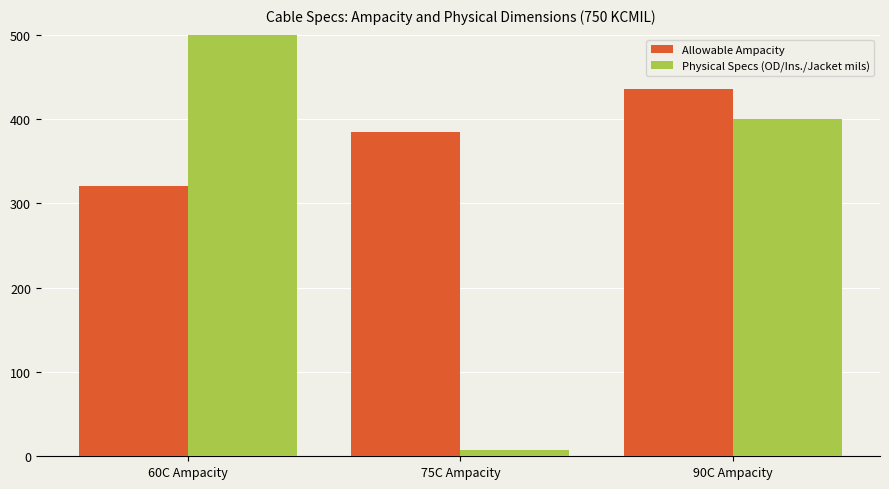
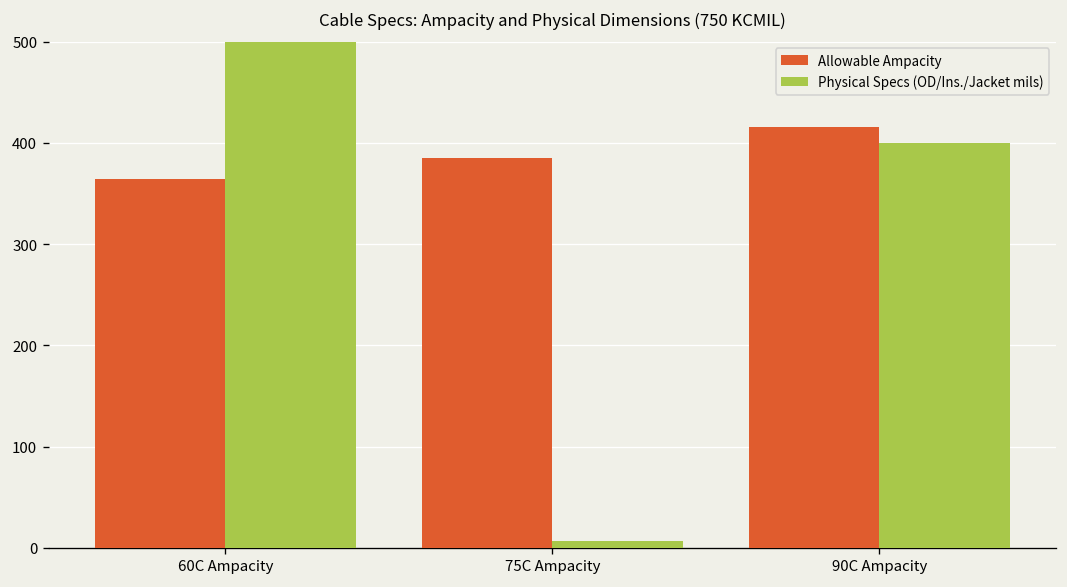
  {
    "Allowable Ampacity": {
-     "60C Ampacity": 320,
+     "60C Ampacity": 360,
      "75C Ampacity": 390,
-     "90C Ampacity": 440
+     "90C Ampacity": 420
    },
    "Physical Specs (OD/Ins./Jacket mils)": {
      "75C Ampacity": 10,
      "90C Ampacity": 400
    }
  }
